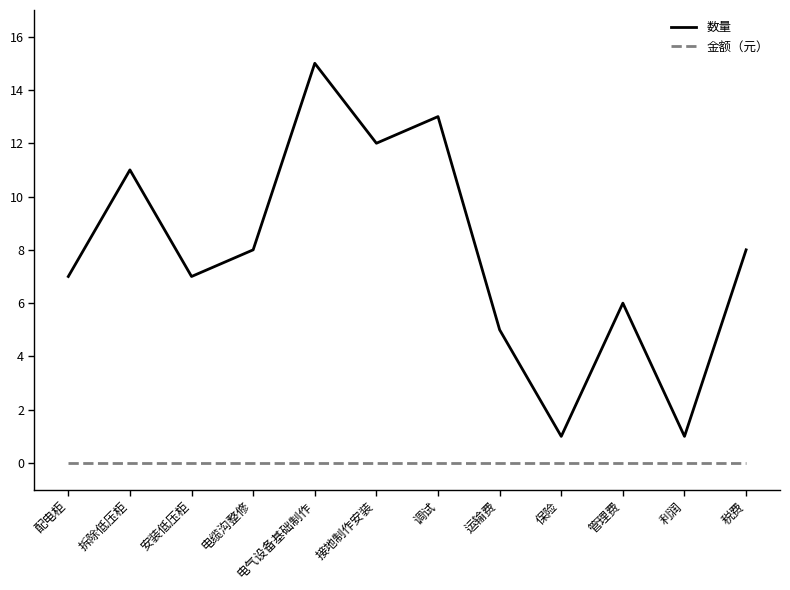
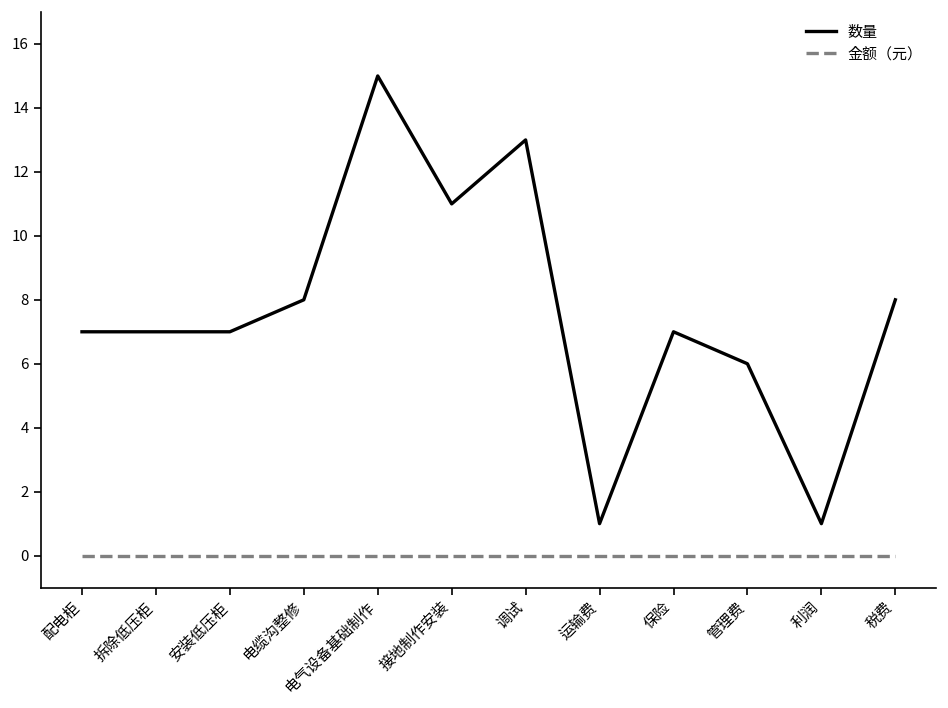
  {
    "数量": {
      "配电柜": 7,
-     "拆除低压柜": 11,
+     "拆除低压柜": 7,
      "安装低压柜": 7,
      "电缆沟整修": 8,
      "电气设备基础制作": 15,
-     "接地制作安装": 12,
+     "接地制作安装": 11,
      "调试": 13,
-     "运输费": 5,
-     "保险": 1,
+     "运输费": 1,
+     "保险": 7,
      "管理费": 6,
      "利润": 1,
      "税费": 8
    },
    "金额（元）": {
      "配电柜": 0,
      "拆除低压柜": 0,
      "安装低压柜": 0,
      "电缆沟整修": 0,
      "电气设备基础制作": 0,
      "接地制作安装": 0,
      "调试": 0,
      "运输费": 0,
      "保险": 0,
      "管理费": 0,
      "利润": 0,
      "税费": 0
    }
  }
